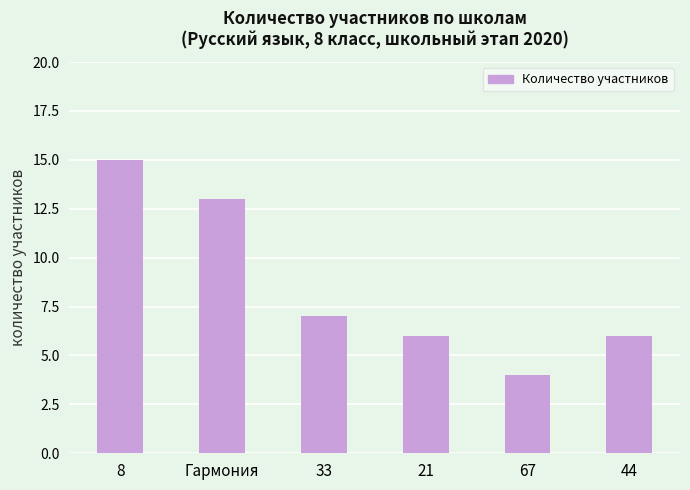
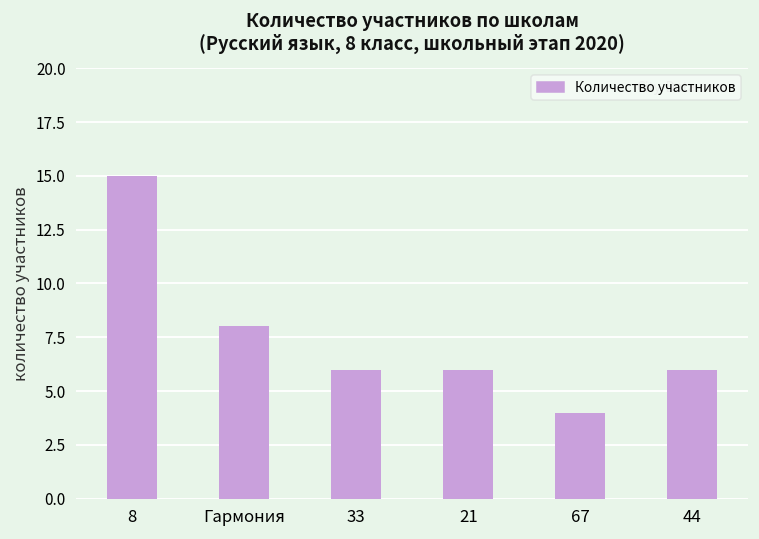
  {
    "8": 15,
-   "Гармония": 13,
-   "33": 7,
+   "Гармония": 8,
+   "33": 6,
    "21": 6,
    "67": 4,
    "44": 6
  }
